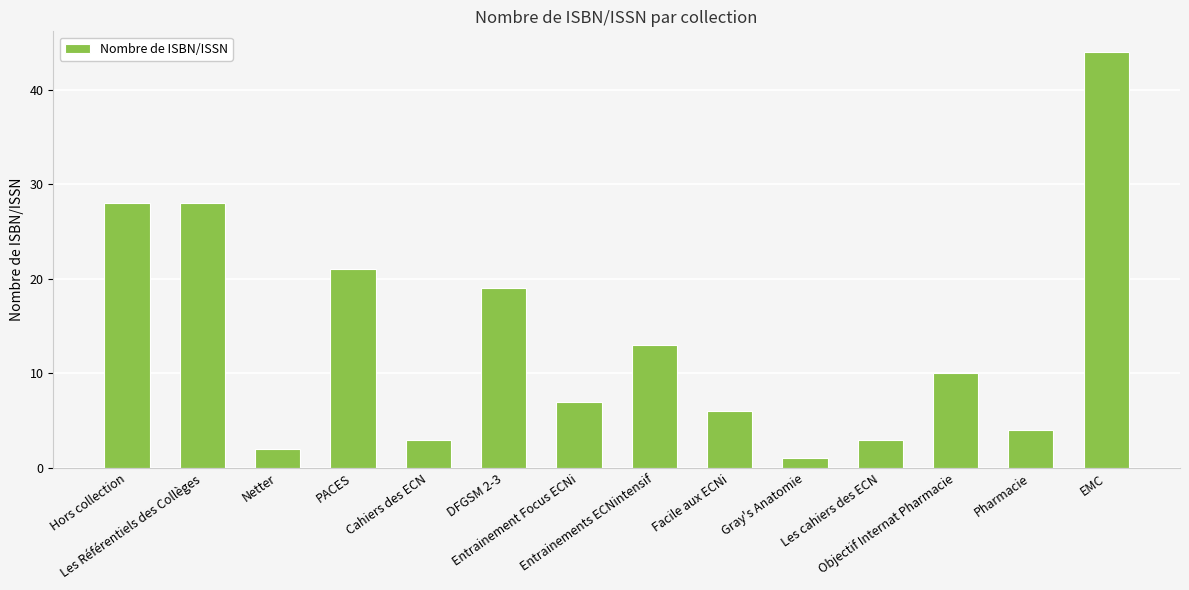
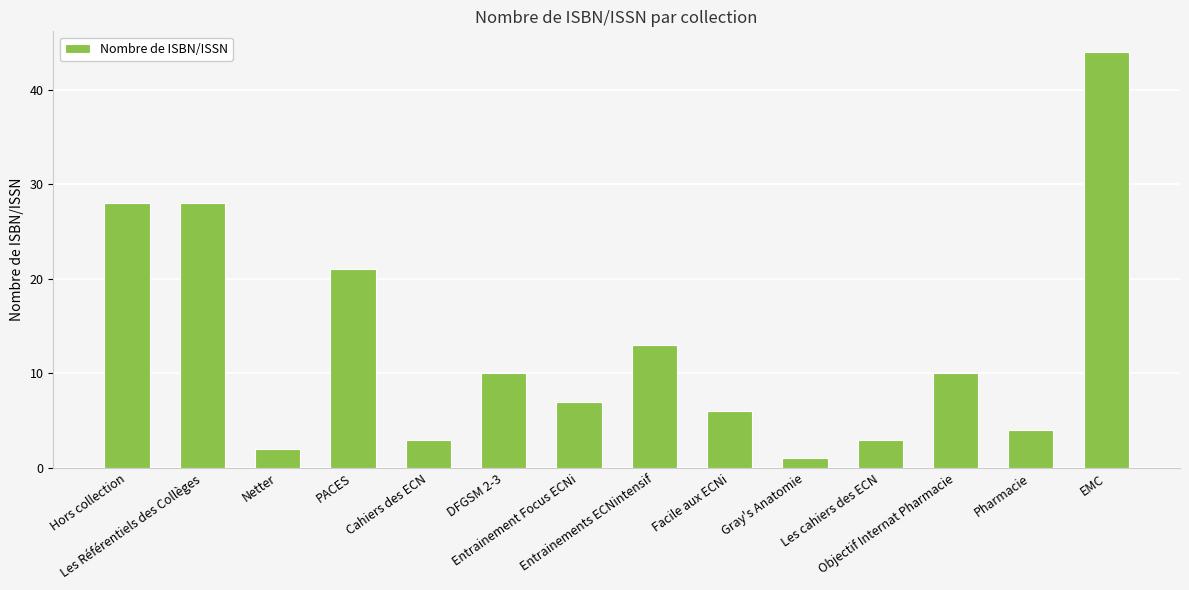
  {
    "Hors collection": 28,
    "Les Référentiels des Collèges": 28,
    "Netter": 2,
    "PACES": 21,
    "Cahiers des ECN": 3,
-   "DFGSM 2-3": 19,
+   "DFGSM 2-3": 10,
    "Entrainement Focus ECNi": 7,
    "Entrainements ECNintensif": 13,
    "Facile aux ECNi": 6,
    "Gray's Anatomie": 1,
    "Les cahiers des ECN": 3,
    "Objectif Internat Pharmacie": 10,
    "Pharmacie": 4,
    "EMC": 44
  }
